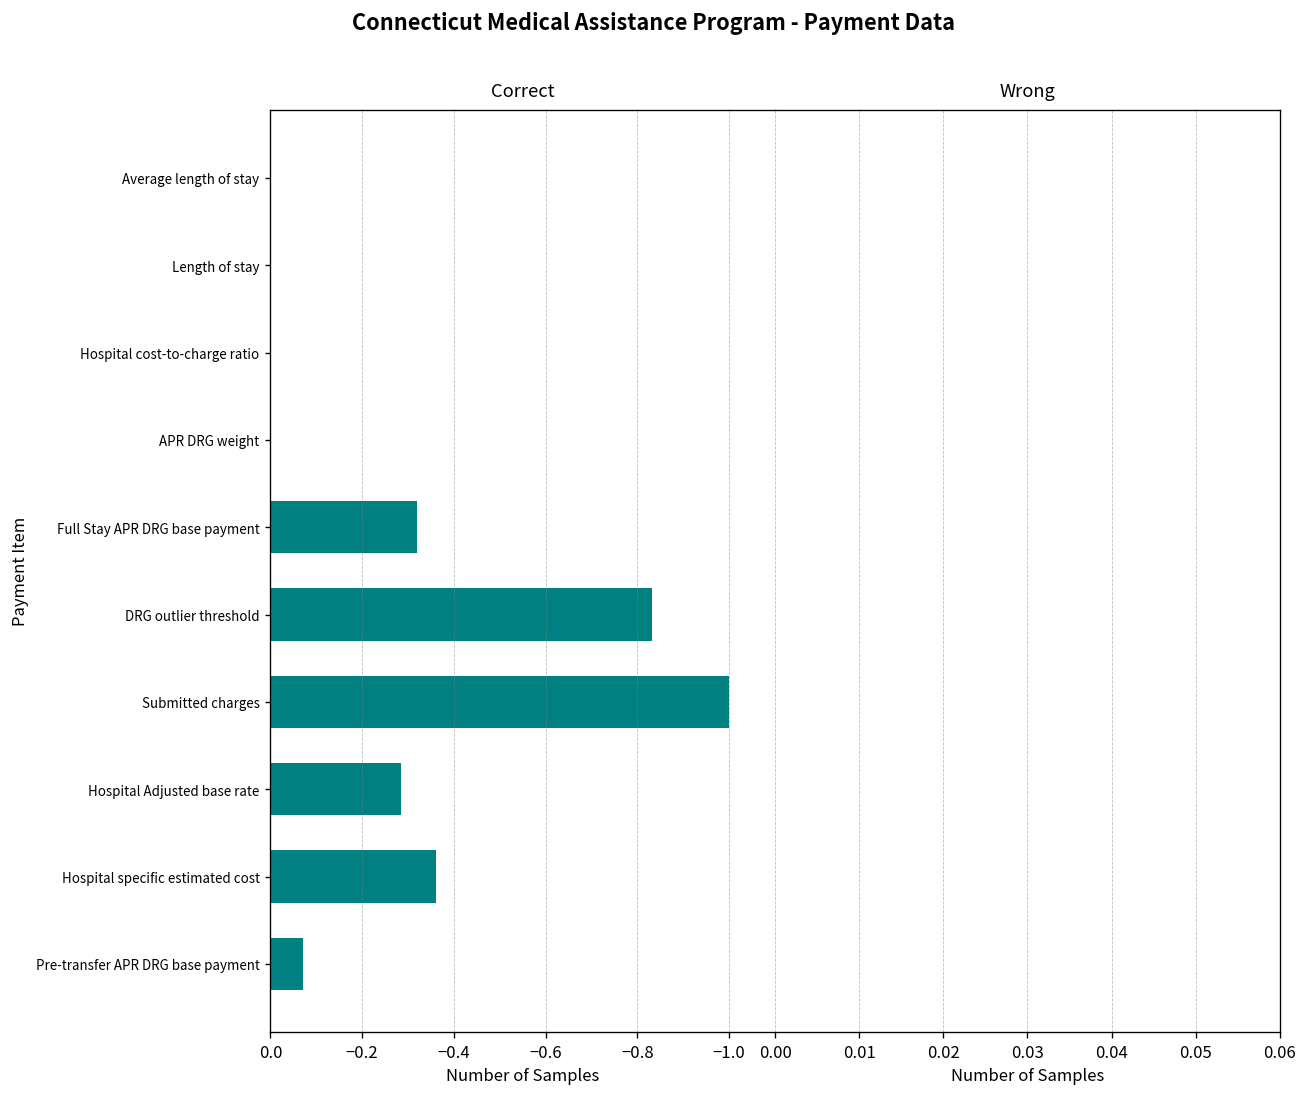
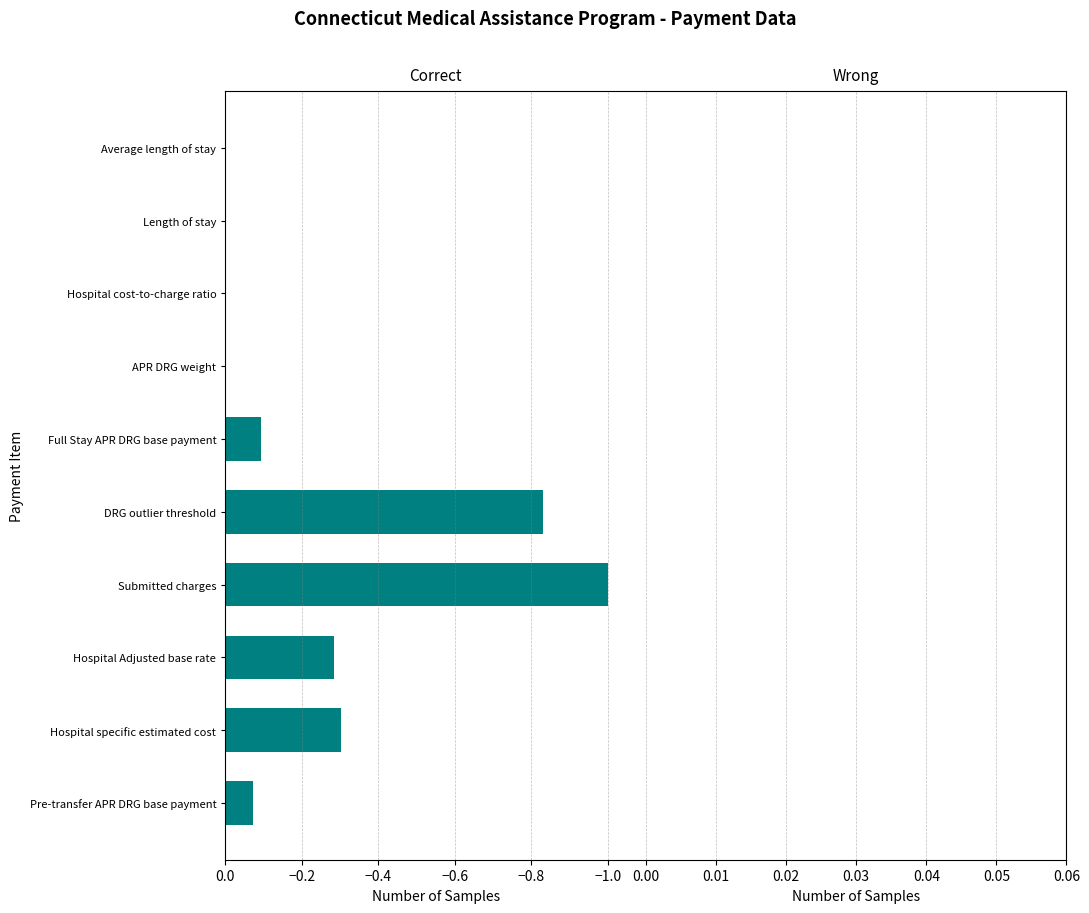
  {
    "Correct": {
-     "Full Stay APR DRG base payment": -0.32,
+     "Full Stay APR DRG base payment": -0.09,
      "DRG outlier threshold": -0.83,
      "Submitted charges": -1.00,
      "Hospital Adjusted base rate": -0.28,
-     "Hospital specific estimated cost": -0.36,
+     "Hospital specific estimated cost": -0.30,
      "Pre-transfer APR DRG base payment": -0.07
    }
  }
